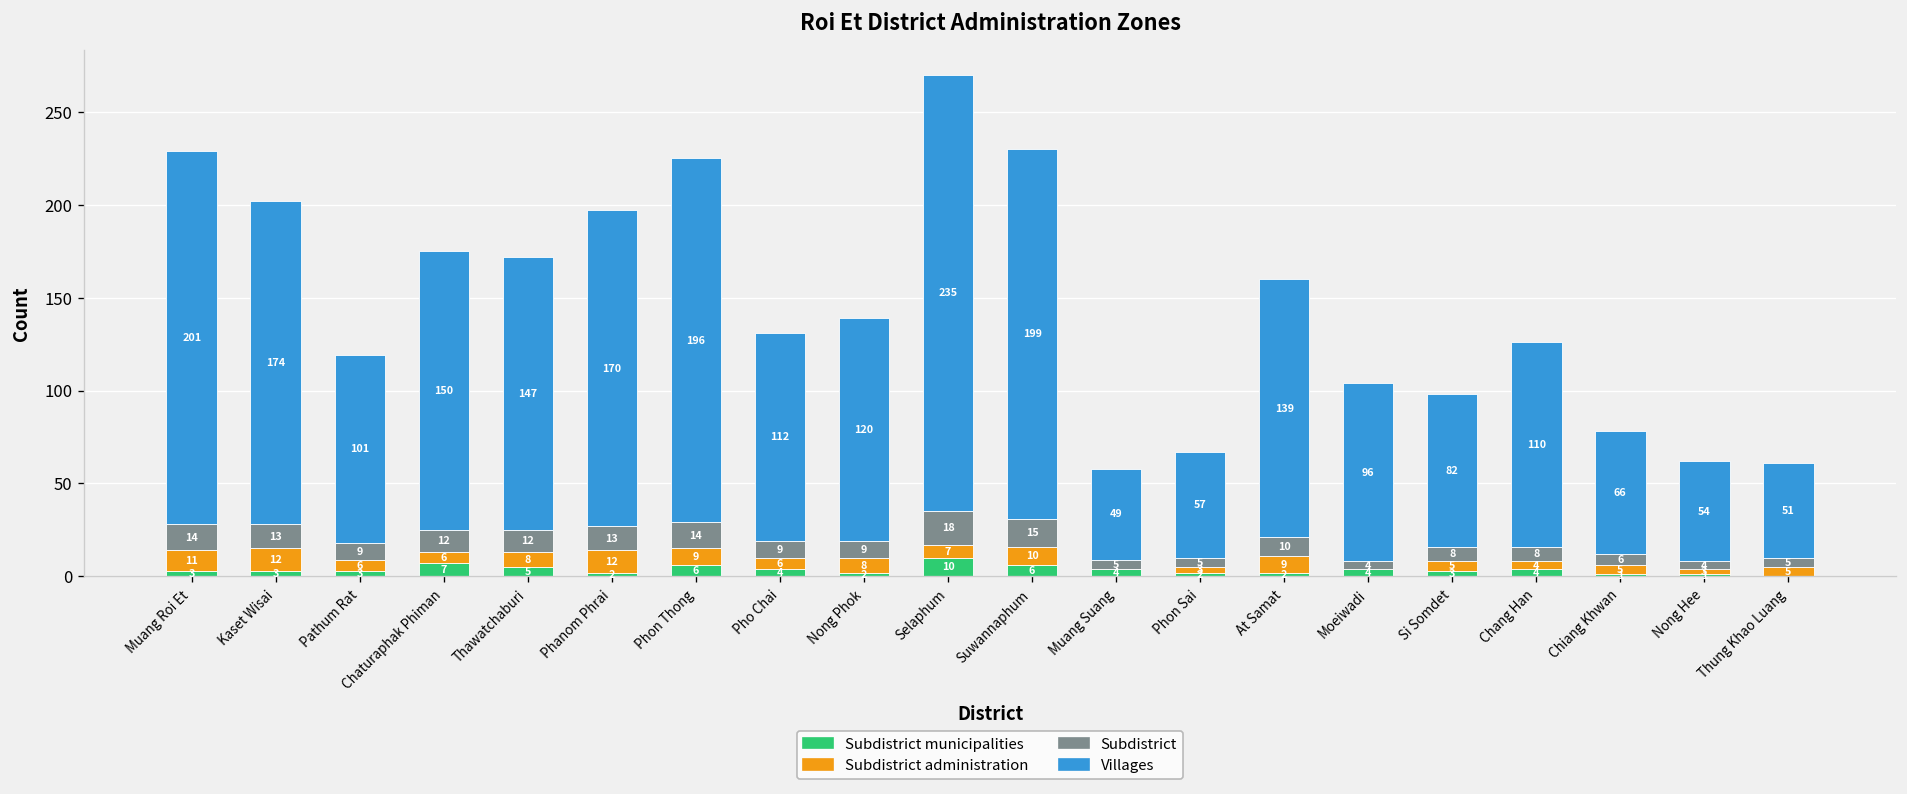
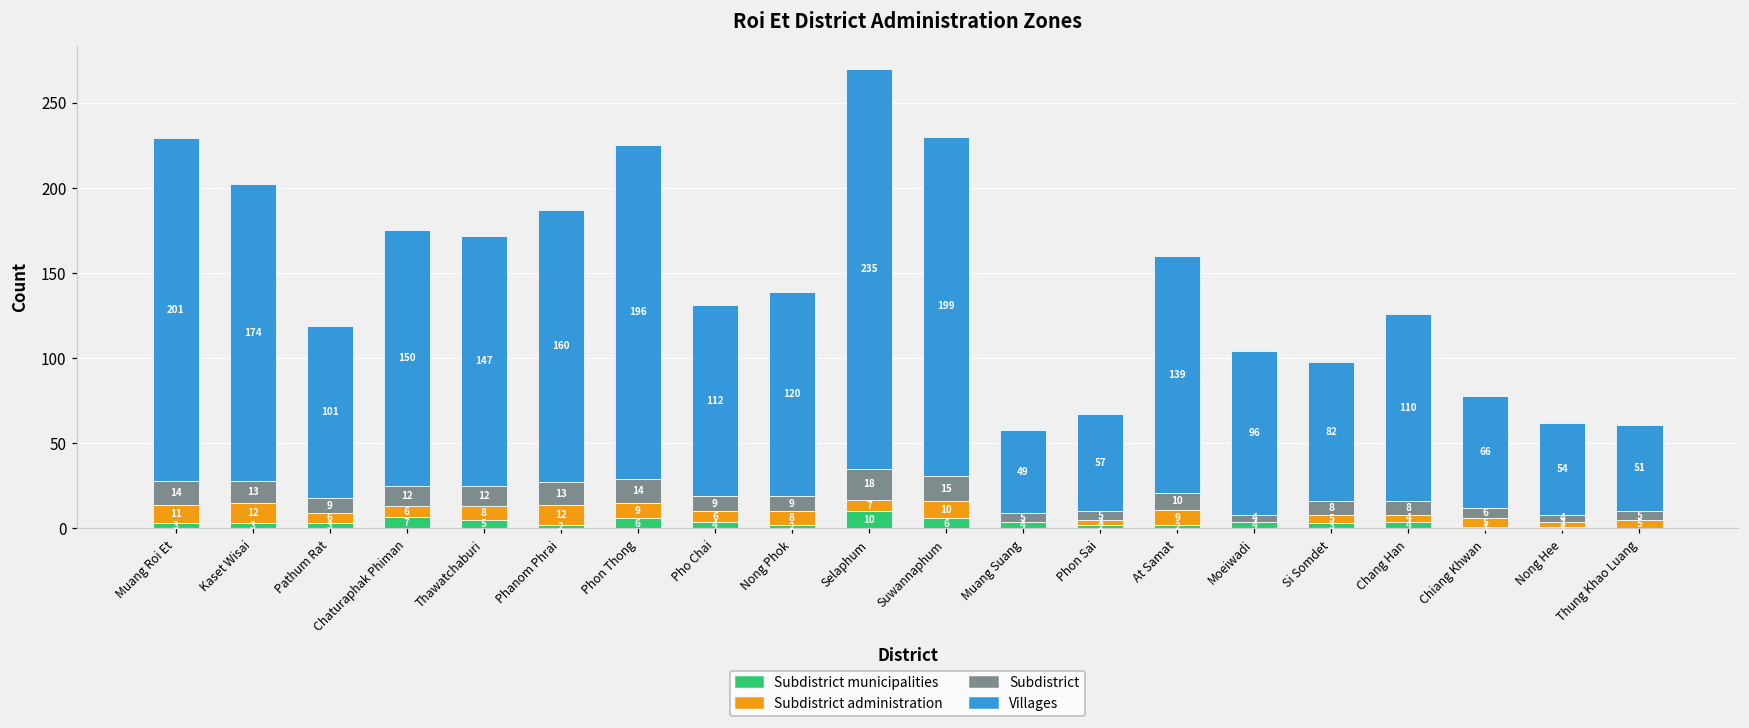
  {
    "Subdistrict municipalities": {
      "Muang Roi Et": 3,
      "Kaset Wisai": 3,
      "Chaturaphak Phiman": 7,
      "Thawatchaburi": 5,
      "Phanom Phrai": 2,
      "Phon Thong": 6,
      "Pho Chai": 4,
      "Nong Phok": 2,
      "Selaphum": 10,
      "Suwannaphum": 6,
      "At Samat": 2
    },
    "Subdistrict administration": {
      "Muang Roi Et": 11,
      "Kaset Wisai": 12,
      "Chaturaphak Phiman": 6,
      "Thawatchaburi": 8,
      "Phanom Phrai": 12,
      "Phon Thong": 9,
      "Pho Chai": 6,
      "Nong Phok": 8,
      "Selaphum": 7,
      "Suwannaphum": 10,
      "At Samat": 9,
      "Thung Khao Luang": 5
    },
    "Subdistrict": {
      "Muang Roi Et": 14,
      "Kaset Wisai": 13,
      "Pathum Rat": 9,
      "Chaturaphak Phiman": 12,
      "Thawatchaburi": 12,
      "Phanom Phrai": 13,
      "Phon Thong": 14,
      "Pho Chai": 9,
      "Nong Phok": 9,
      "Selaphum": 18,
      "Suwannaphum": 15,
      "At Samat": 10,
      "Si Somdet": 8,
      "Chang Han": 8,
      "Chiang Khwan": 6,
      "Thung Khao Luang": 5
    },
    "Villages": {
      "Muang Roi Et": 201,
      "Kaset Wisai": 174,
      "Pathum Rat": 101,
      "Chaturaphak Phiman": 150,
      "Thawatchaburi": 147,
-     "Phanom Phrai": 170,
+     "Phanom Phrai": 160,
      "Phon Thong": 196,
      "Pho Chai": 112,
      "Nong Phok": 120,
      "Selaphum": 235,
      "Suwannaphum": 199,
      "Muang Suang": 49,
      "Phon Sai": 57,
      "At Samat": 139,
      "Moeiwadi": 96,
      "Si Somdet": 82,
      "Chang Han": 110,
      "Chiang Khwan": 66,
      "Nong Hee": 54,
      "Thung Khao Luang": 51
    }
  }
